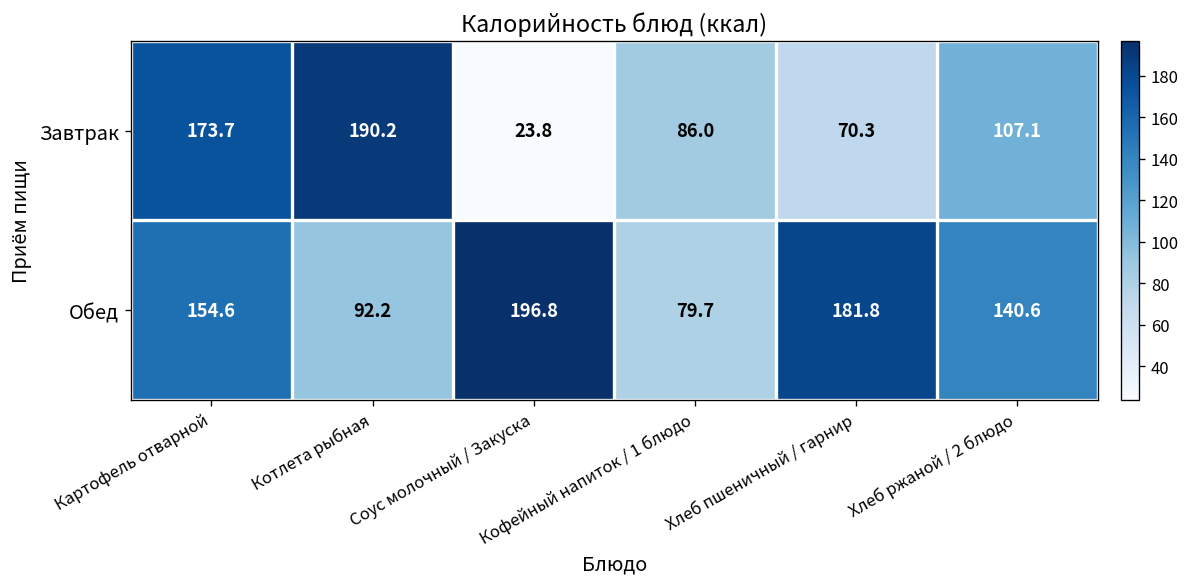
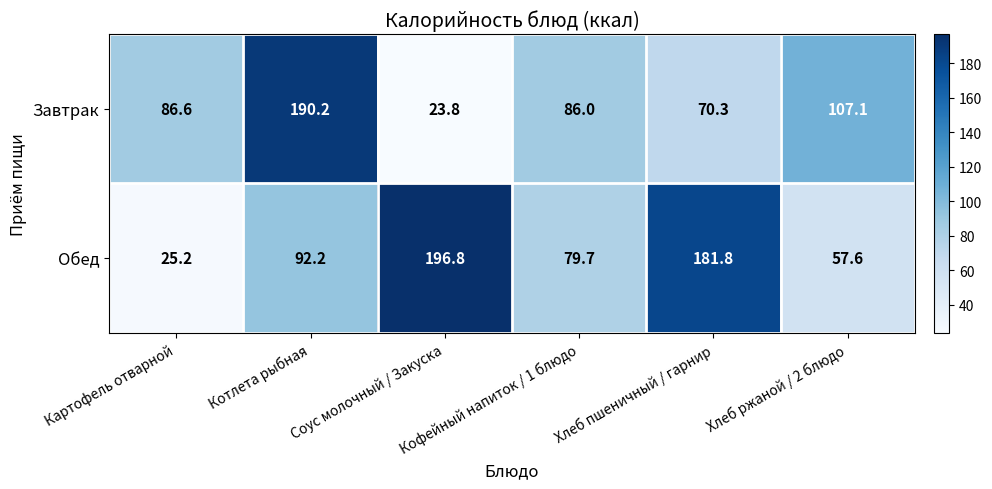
  {
    "Завтрак": {
-     "Картофель отварной": 173.7,
+     "Картофель отварной": 86.6,
      "Котлета рыбная": 190.2,
      "Соус молочный / Закуска": 23.8,
      "Кофейный напиток / 1 блюдо": 86.0,
      "Хлеб пшеничный / гарнир": 70.3,
      "Хлеб ржаной / 2 блюдо": 107.1
    },
    "Обед": {
-     "Картофель отварной": 154.6,
+     "Картофель отварной": 25.2,
      "Котлета рыбная": 92.2,
      "Соус молочный / Закуска": 196.8,
      "Кофейный напиток / 1 блюдо": 79.7,
      "Хлеб пшеничный / гарнир": 181.8,
-     "Хлеб ржаной / 2 блюдо": 140.6
+     "Хлеб ржаной / 2 блюдо": 57.6
    }
  }
